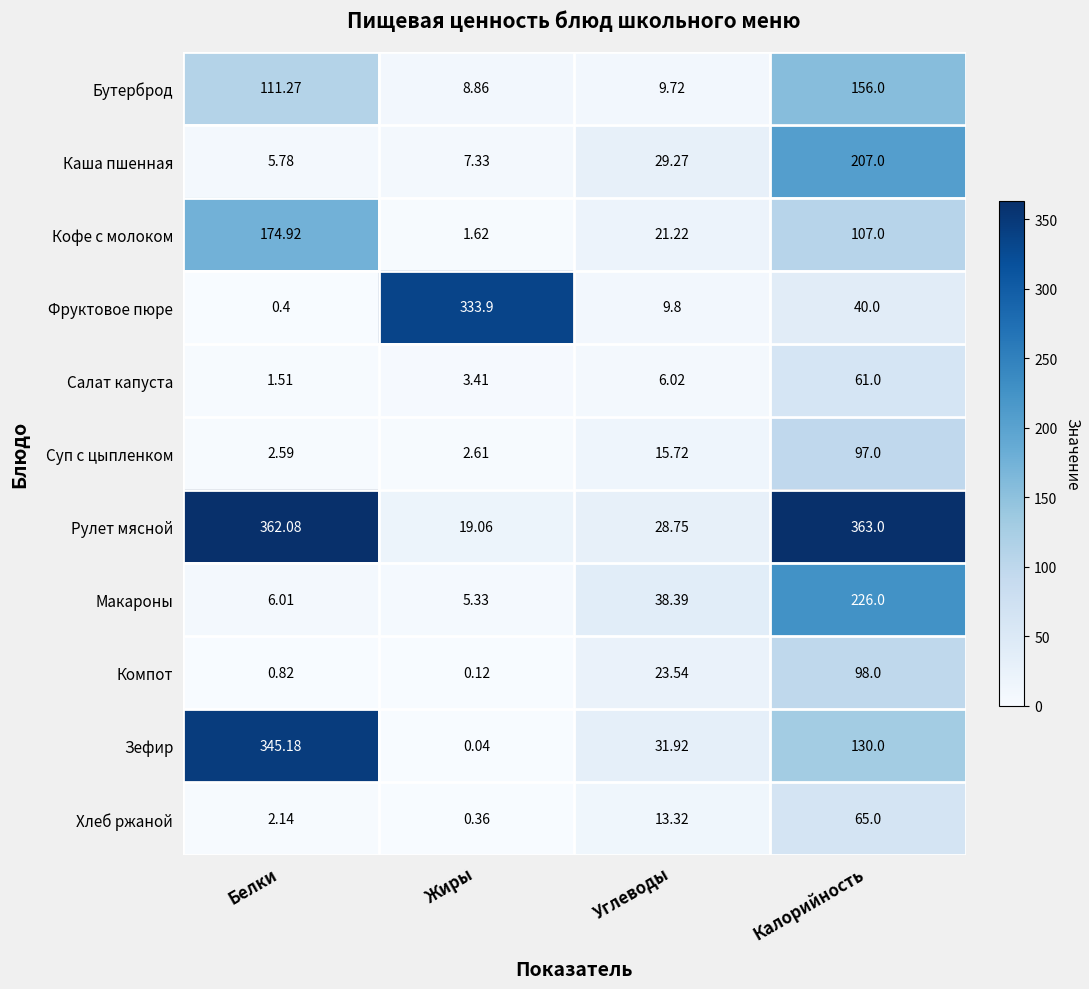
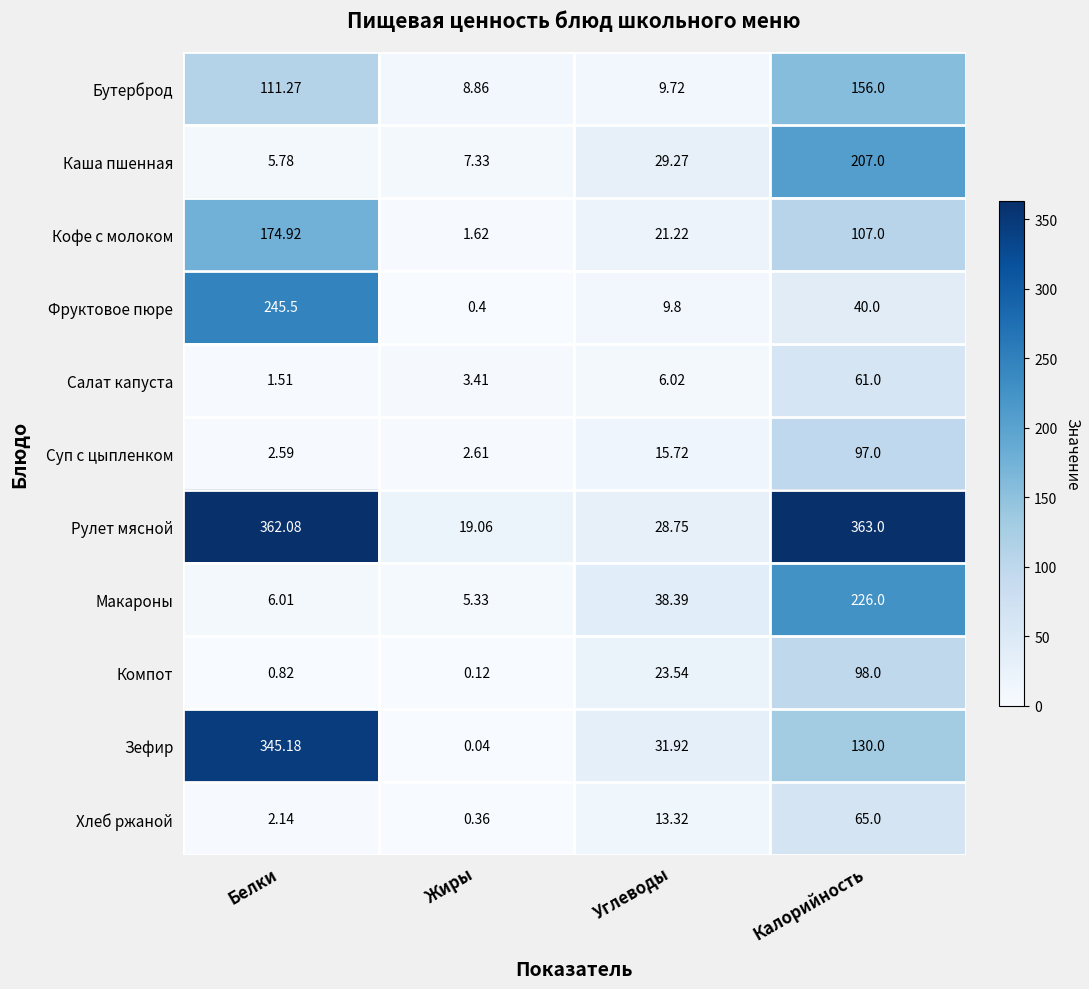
  {
    "Бутерброд": {
      "Белки": 111.27,
      "Жиры": 8.86,
      "Углеводы": 9.72,
      "Калорийность": 156.0
    },
    "Каша пшенная": {
      "Белки": 5.78,
      "Жиры": 7.33,
      "Углеводы": 29.27,
      "Калорийность": 207.0
    },
    "Кофе с молоком": {
      "Белки": 174.92,
      "Жиры": 1.62,
      "Углеводы": 21.22,
      "Калорийность": 107.0
    },
    "Фруктовое пюре": {
-     "Белки": 0.4,
-     "Жиры": 333.9,
+     "Белки": 245.5,
+     "Жиры": 0.4,
      "Углеводы": 9.8,
      "Калорийность": 40.0
    },
    "Салат капуста": {
      "Белки": 1.51,
      "Жиры": 3.41,
      "Углеводы": 6.02,
      "Калорийность": 61.0
    },
    "Суп с цыпленком": {
      "Белки": 2.59,
      "Жиры": 2.61,
      "Углеводы": 15.72,
      "Калорийность": 97.0
    },
    "Рулет мясной": {
      "Белки": 362.08,
      "Жиры": 19.06,
      "Углеводы": 28.75,
      "Калорийность": 363.0
    },
    "Макароны": {
      "Белки": 6.01,
      "Жиры": 5.33,
      "Углеводы": 38.39,
      "Калорийность": 226.0
    },
    "Компот": {
      "Белки": 0.82,
      "Жиры": 0.12,
      "Углеводы": 23.54,
      "Калорийность": 98.0
    },
    "Зефир": {
      "Белки": 345.18,
      "Жиры": 0.04,
      "Углеводы": 31.92,
      "Калорийность": 130.0
    },
    "Хлеб ржаной": {
      "Белки": 2.14,
      "Жиры": 0.36,
      "Углеводы": 13.32,
      "Калорийность": 65.0
    }
  }
